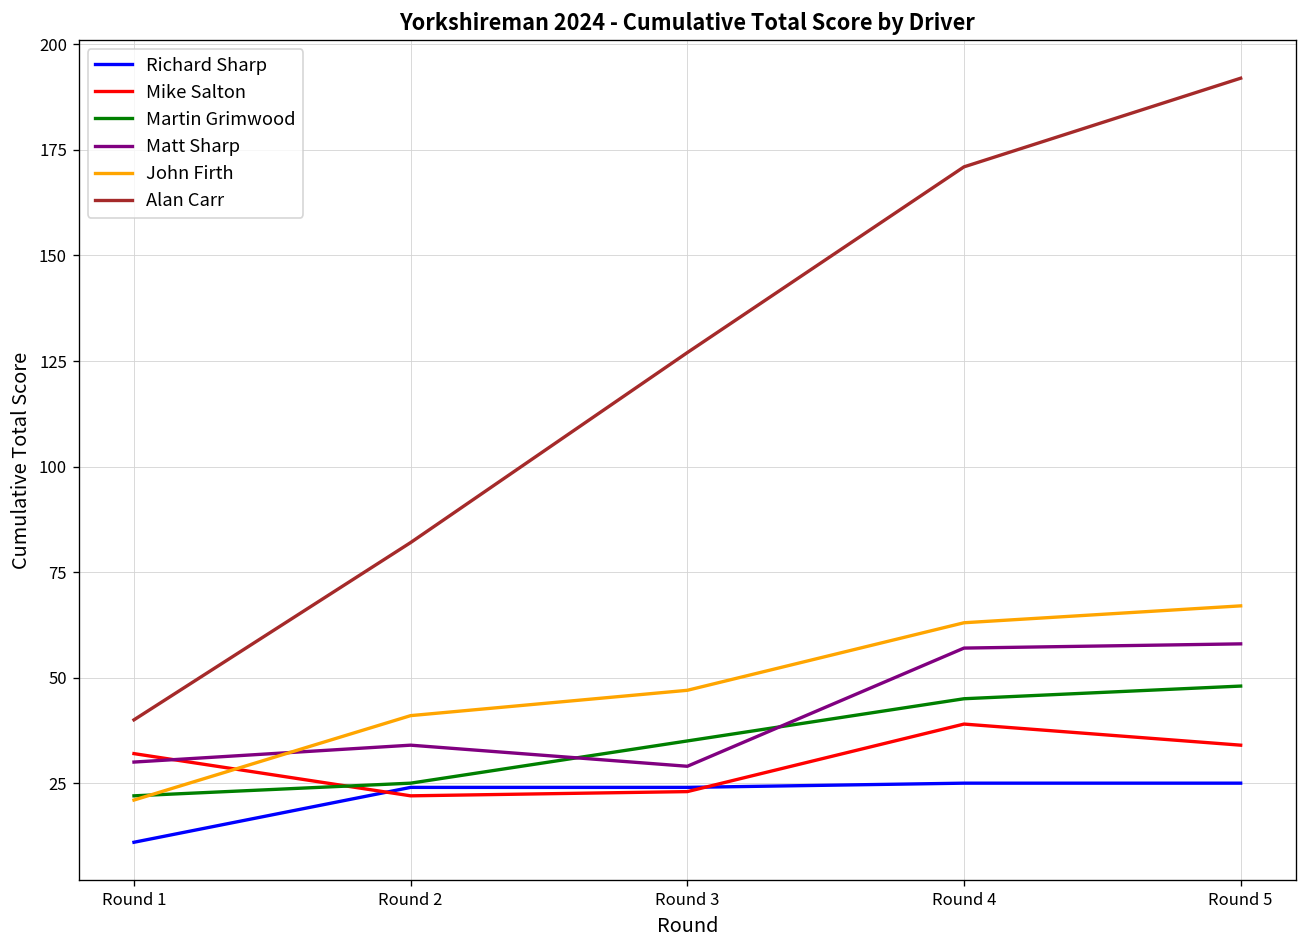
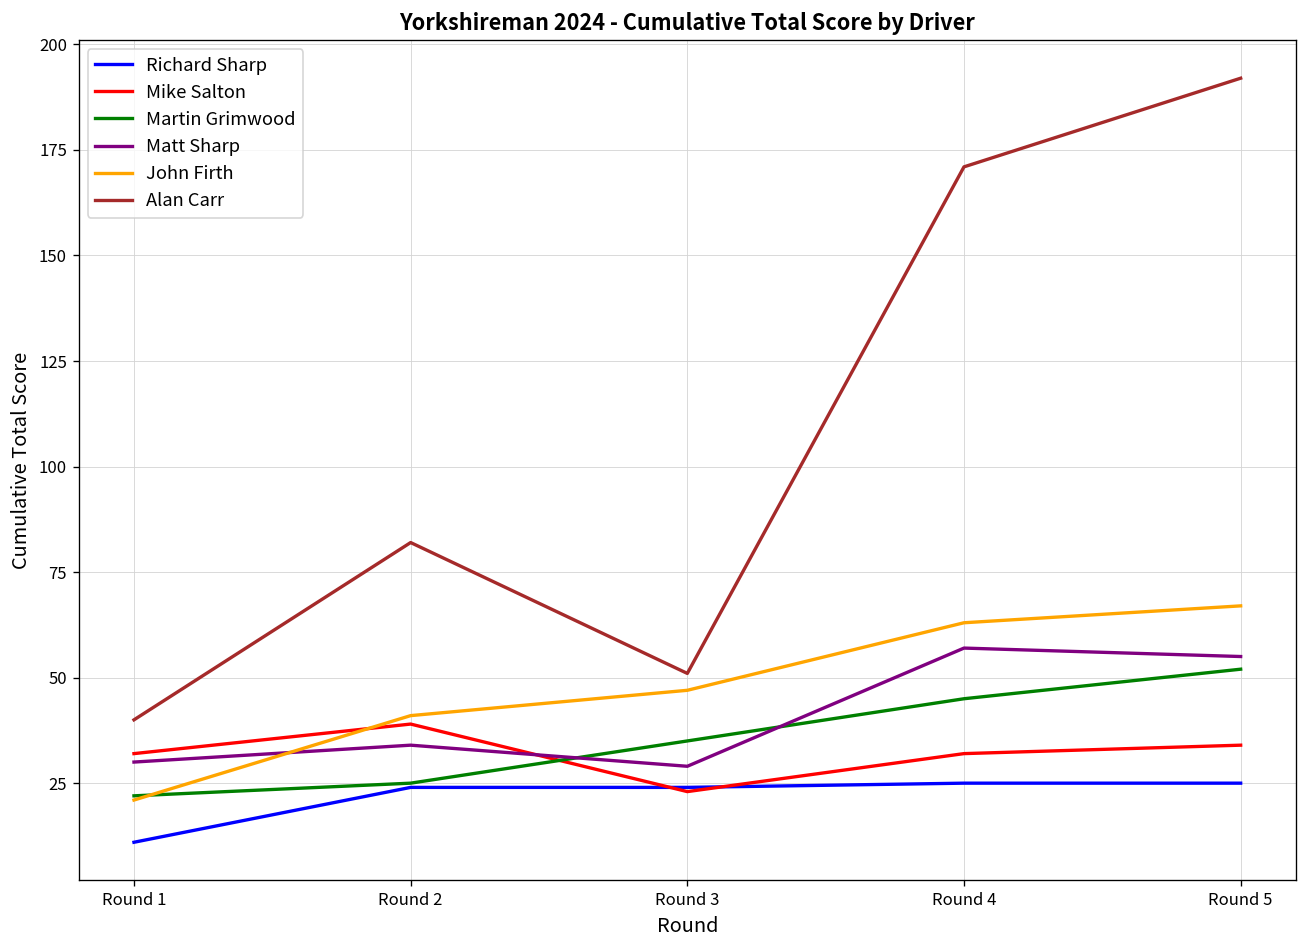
  {
    "Richard Sharp": {
      "Round 1": 11,
      "Round 2": 24,
      "Round 3": 24,
      "Round 4": 25,
      "Round 5": 25
    },
    "Mike Salton": {
      "Round 1": 32,
-     "Round 2": 22,
+     "Round 2": 39,
      "Round 3": 23,
-     "Round 4": 39,
+     "Round 4": 32,
      "Round 5": 34
    },
    "Martin Grimwood": {
      "Round 1": 22,
      "Round 2": 25,
      "Round 3": 35,
      "Round 4": 45,
-     "Round 5": 48
+     "Round 5": 52
    },
    "Matt Sharp": {
      "Round 1": 30,
      "Round 2": 34,
      "Round 3": 29,
      "Round 4": 57,
-     "Round 5": 58
+     "Round 5": 55
    },
    "John Firth": {
      "Round 1": 21,
      "Round 2": 41,
      "Round 3": 47,
      "Round 4": 63,
      "Round 5": 67
    },
    "Alan Carr": {
      "Round 1": 40,
      "Round 2": 82,
-     "Round 3": 127,
+     "Round 3": 51,
      "Round 4": 171,
      "Round 5": 192
    }
  }
